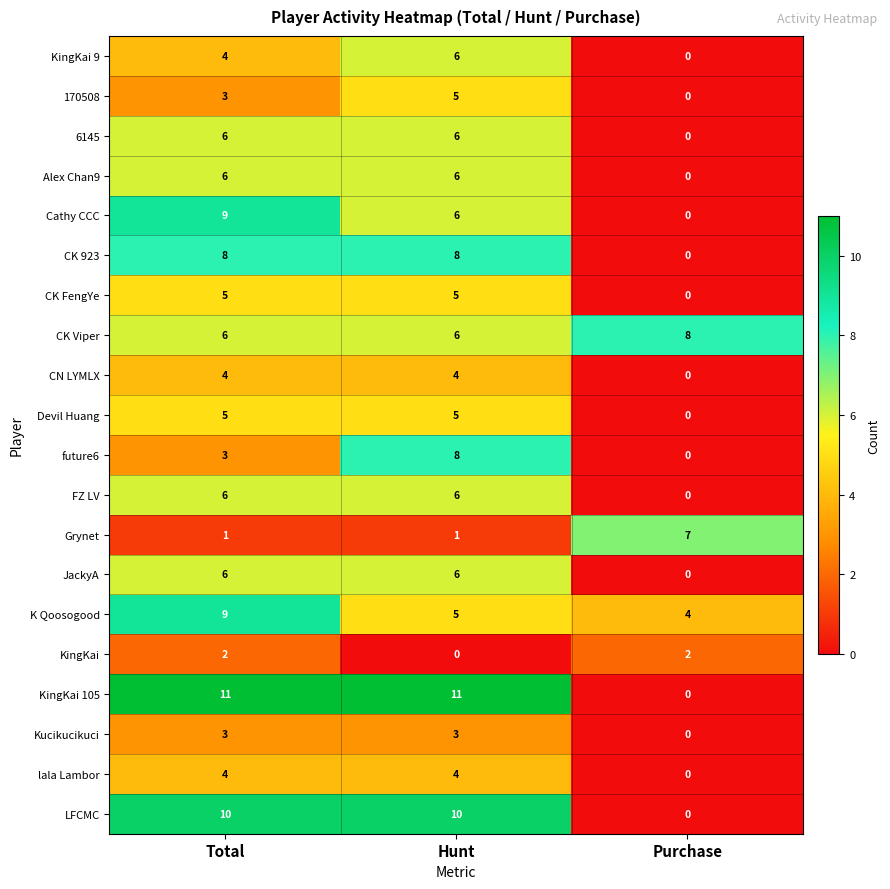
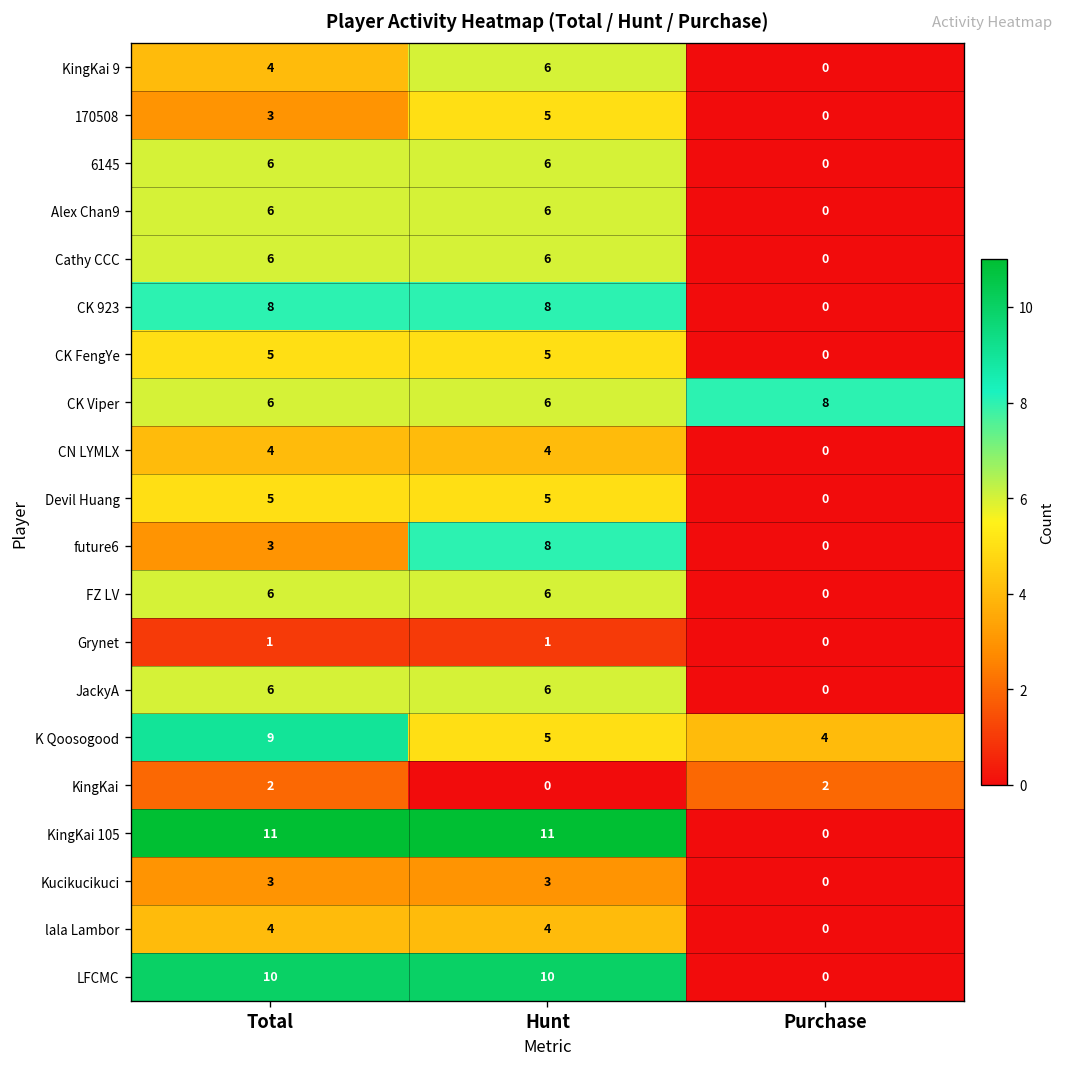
  {
    "KingKai 9": {
      "Total": 4,
      "Hunt": 6,
      "Purchase": 0
    },
    "170508": {
      "Total": 3,
      "Hunt": 5,
      "Purchase": 0
    },
    "6145": {
      "Total": 6,
      "Hunt": 6,
      "Purchase": 0
    },
    "Alex Chan9": {
      "Total": 6,
      "Hunt": 6,
      "Purchase": 0
    },
    "Cathy CCC": {
-     "Total": 9,
+     "Total": 6,
      "Hunt": 6,
      "Purchase": 0
    },
    "CK 923": {
      "Total": 8,
      "Hunt": 8,
      "Purchase": 0
    },
    "CK FengYe": {
      "Total": 5,
      "Hunt": 5,
      "Purchase": 0
    },
    "CK Viper": {
      "Total": 6,
      "Hunt": 6,
      "Purchase": 8
    },
    "CN LYMLX": {
      "Total": 4,
      "Hunt": 4,
      "Purchase": 0
    },
    "Devil Huang": {
      "Total": 5,
      "Hunt": 5,
      "Purchase": 0
    },
    "future6": {
      "Total": 3,
      "Hunt": 8,
      "Purchase": 0
    },
    "FZ LV": {
      "Total": 6,
      "Hunt": 6,
      "Purchase": 0
    },
    "Grynet": {
      "Total": 1,
      "Hunt": 1,
-     "Purchase": 7
+     "Purchase": 0
    },
    "JackyA": {
      "Total": 6,
      "Hunt": 6,
      "Purchase": 0
    },
    "K Qoosogood": {
      "Total": 9,
      "Hunt": 5,
      "Purchase": 4
    },
    "KingKai": {
      "Total": 2,
      "Hunt": 0,
      "Purchase": 2
    },
    "KingKai 105": {
      "Total": 11,
      "Hunt": 11,
      "Purchase": 0
    },
    "Kucikucikuci": {
      "Total": 3,
      "Hunt": 3,
      "Purchase": 0
    },
    "lala Lambor": {
      "Total": 4,
      "Hunt": 4,
      "Purchase": 0
    },
    "LFCMC": {
      "Total": 10,
      "Hunt": 10,
      "Purchase": 0
    }
  }
